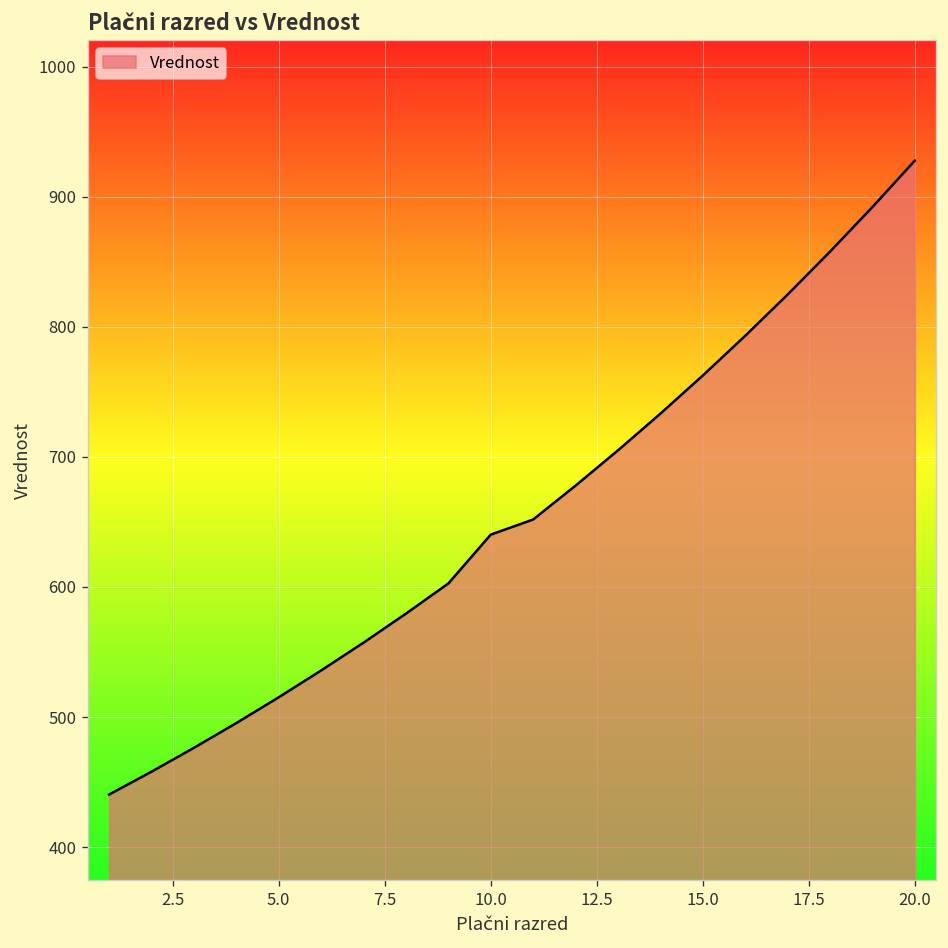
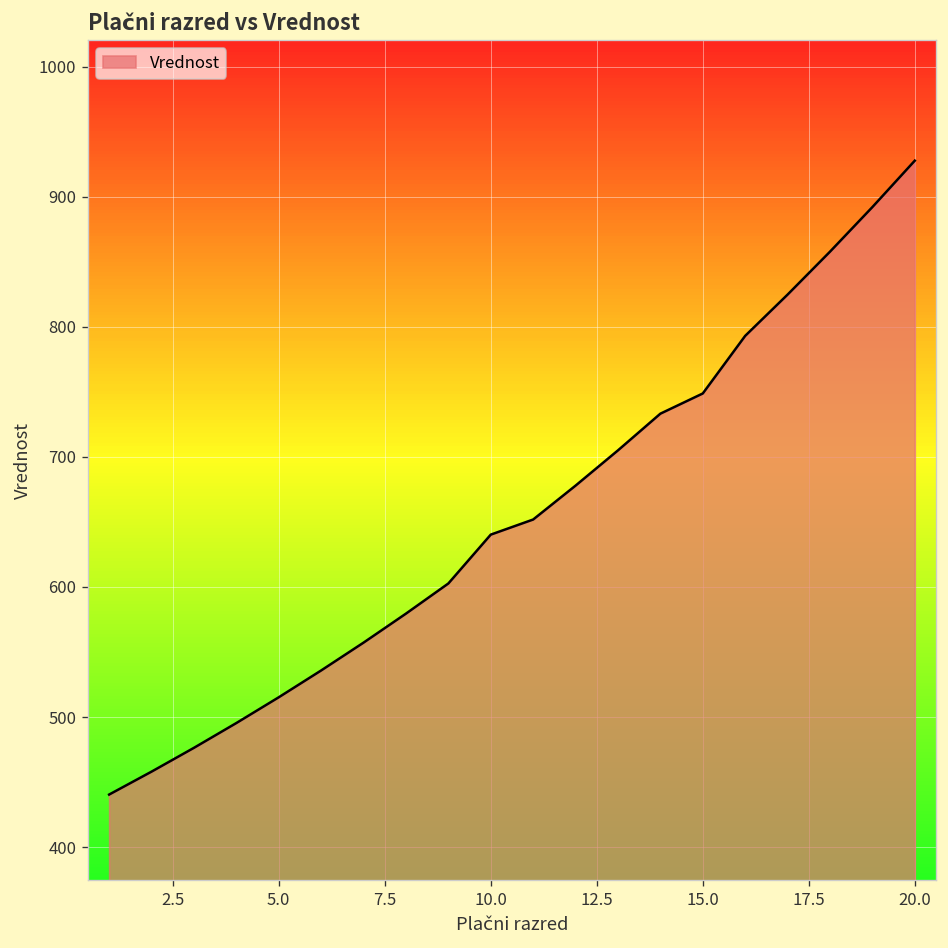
  {
    "5.0": 515,
    "10.0": 640,
-   "15.0": 763,
+   "15.0": 749,
    "20.0": 928
  }
